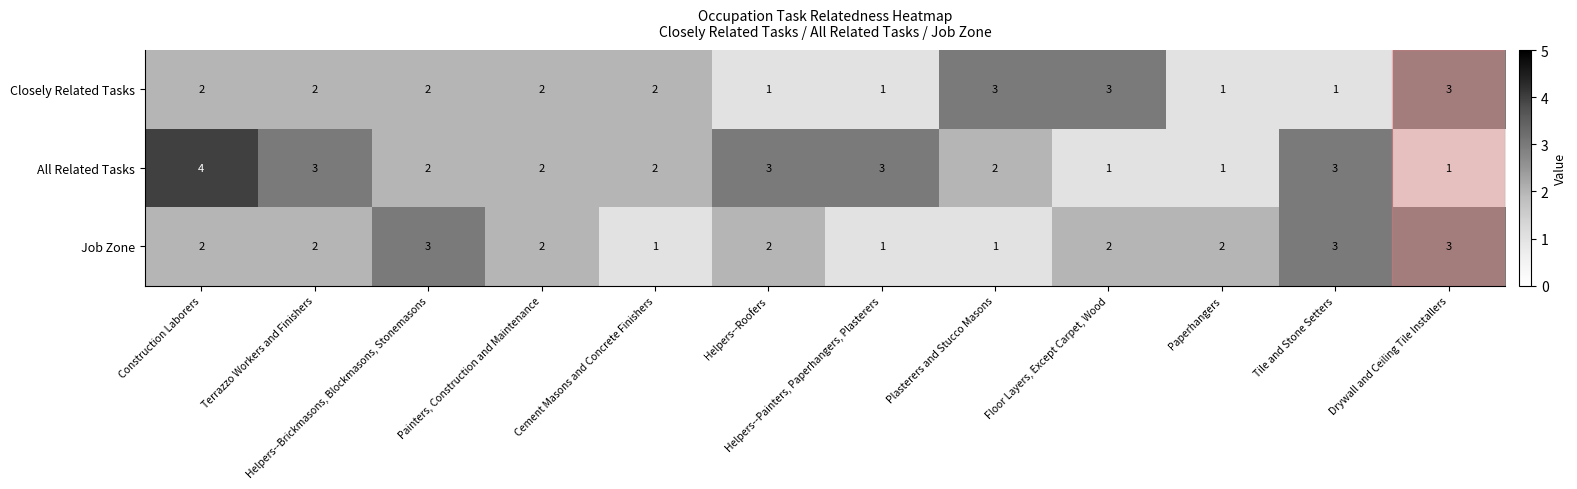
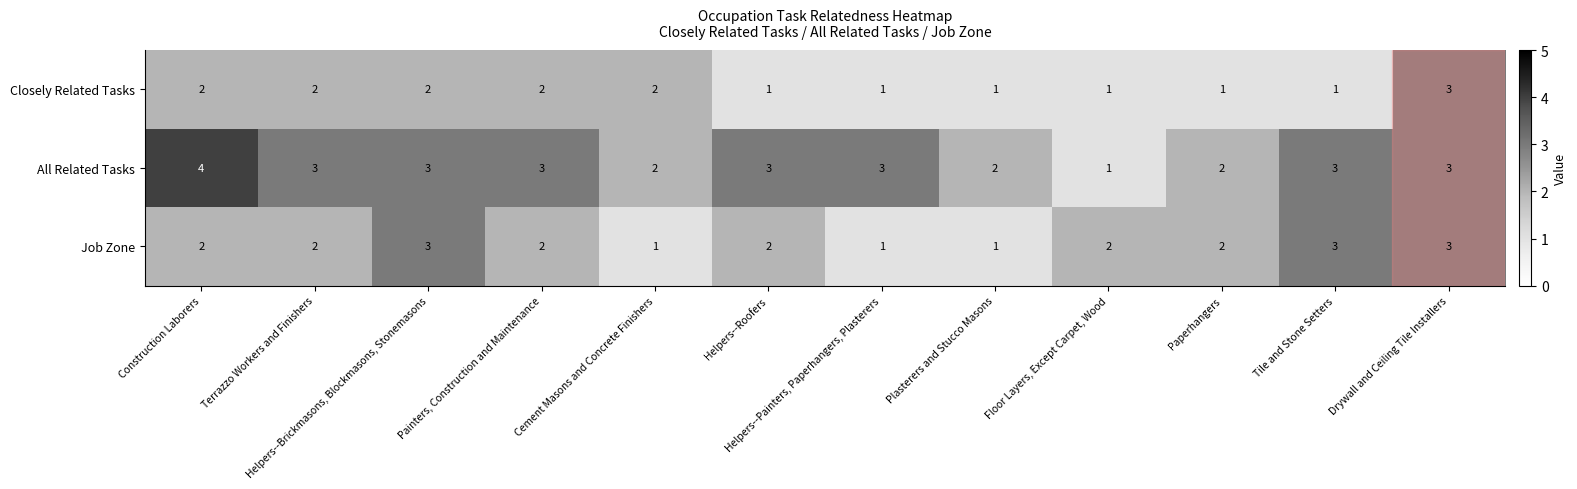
  {
    "Closely Related Tasks": {
      "Construction Laborers": 2,
      "Terrazzo Workers and Finishers": 2,
      "Helpers--Brickmasons, Blockmasons, Stonemasons": 2,
      "Painters, Construction and Maintenance": 2,
      "Cement Masons and Concrete Finishers": 2,
      "Helpers--Roofers": 1,
      "Helpers--Painters, Paperhangers, Plasterers": 1,
-     "Plasterers and Stucco Masons": 3,
-     "Floor Layers, Except Carpet, Wood": 3,
+     "Plasterers and Stucco Masons": 1,
+     "Floor Layers, Except Carpet, Wood": 1,
      "Paperhangers": 1,
      "Tile and Stone Setters": 1,
      "Drywall and Ceiling Tile Installers": 3
    },
    "All Related Tasks": {
      "Construction Laborers": 4,
      "Terrazzo Workers and Finishers": 3,
-     "Helpers--Brickmasons, Blockmasons, Stonemasons": 2,
-     "Painters, Construction and Maintenance": 2,
+     "Helpers--Brickmasons, Blockmasons, Stonemasons": 3,
+     "Painters, Construction and Maintenance": 3,
      "Cement Masons and Concrete Finishers": 2,
      "Helpers--Roofers": 3,
      "Helpers--Painters, Paperhangers, Plasterers": 3,
      "Plasterers and Stucco Masons": 2,
      "Floor Layers, Except Carpet, Wood": 1,
-     "Paperhangers": 1,
+     "Paperhangers": 2,
      "Tile and Stone Setters": 3,
-     "Drywall and Ceiling Tile Installers": 1
+     "Drywall and Ceiling Tile Installers": 3
    },
    "Job Zone": {
      "Construction Laborers": 2,
      "Terrazzo Workers and Finishers": 2,
      "Helpers--Brickmasons, Blockmasons, Stonemasons": 3,
      "Painters, Construction and Maintenance": 2,
      "Cement Masons and Concrete Finishers": 1,
      "Helpers--Roofers": 2,
      "Helpers--Painters, Paperhangers, Plasterers": 1,
      "Plasterers and Stucco Masons": 1,
      "Floor Layers, Except Carpet, Wood": 2,
      "Paperhangers": 2,
      "Tile and Stone Setters": 3,
      "Drywall and Ceiling Tile Installers": 3
    }
  }
